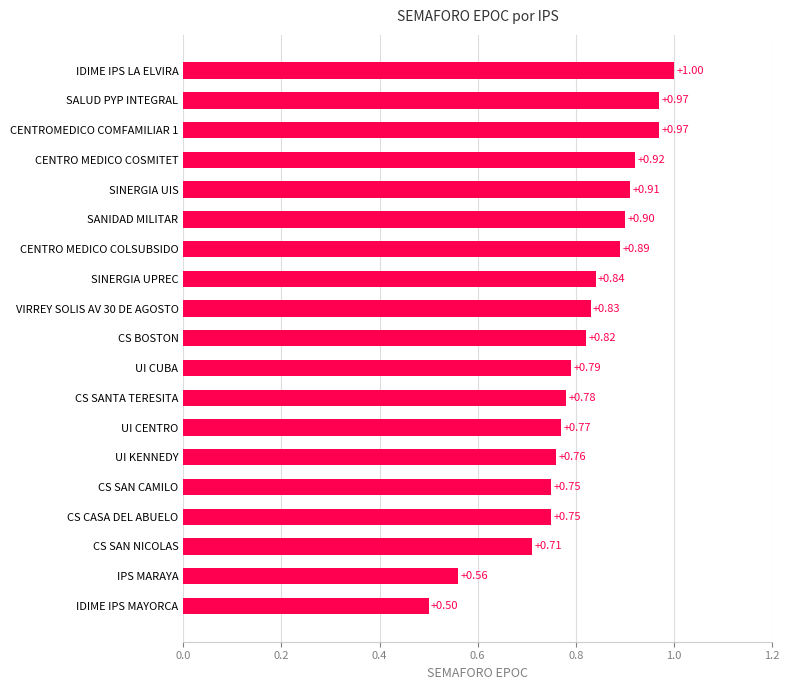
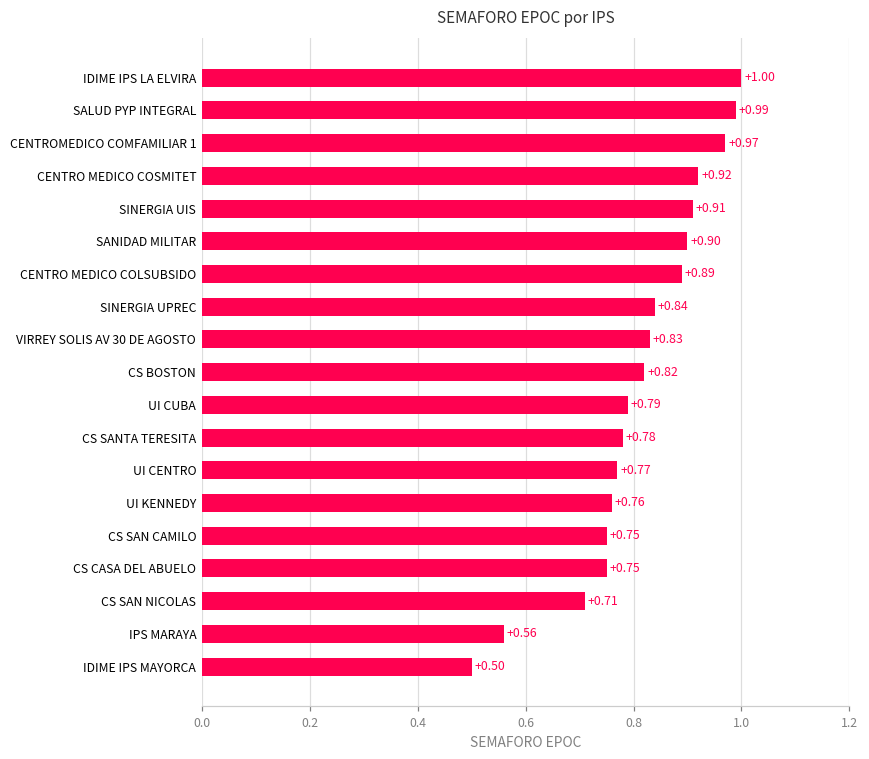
  {
    "IDIME IPS LA ELVIRA": "+1.00",
-   "SALUD PYP INTEGRAL": "+0.97",
+   "SALUD PYP INTEGRAL": "+0.99",
    "CENTROMEDICO COMFAMILIAR 1": "+0.97",
    "CENTRO MEDICO COSMITET": "+0.92",
    "SINERGIA UIS": "+0.91",
    "SANIDAD MILITAR": "+0.90",
    "CENTRO MEDICO COLSUBSIDO": "+0.89",
    "SINERGIA UPREC": "+0.84",
    "VIRREY SOLIS AV 30 DE AGOSTO": "+0.83",
    "CS BOSTON": "+0.82",
    "UI CUBA": "+0.79",
    "CS SANTA TERESITA": "+0.78",
    "UI CENTRO": "+0.77",
    "UI KENNEDY": "+0.76",
    "CS SAN CAMILO": "+0.75",
    "CS CASA DEL ABUELO": "+0.75",
    "CS SAN NICOLAS": "+0.71",
    "IPS MARAYA": "+0.56",
    "IDIME IPS MAYORCA": "+0.50"
  }
